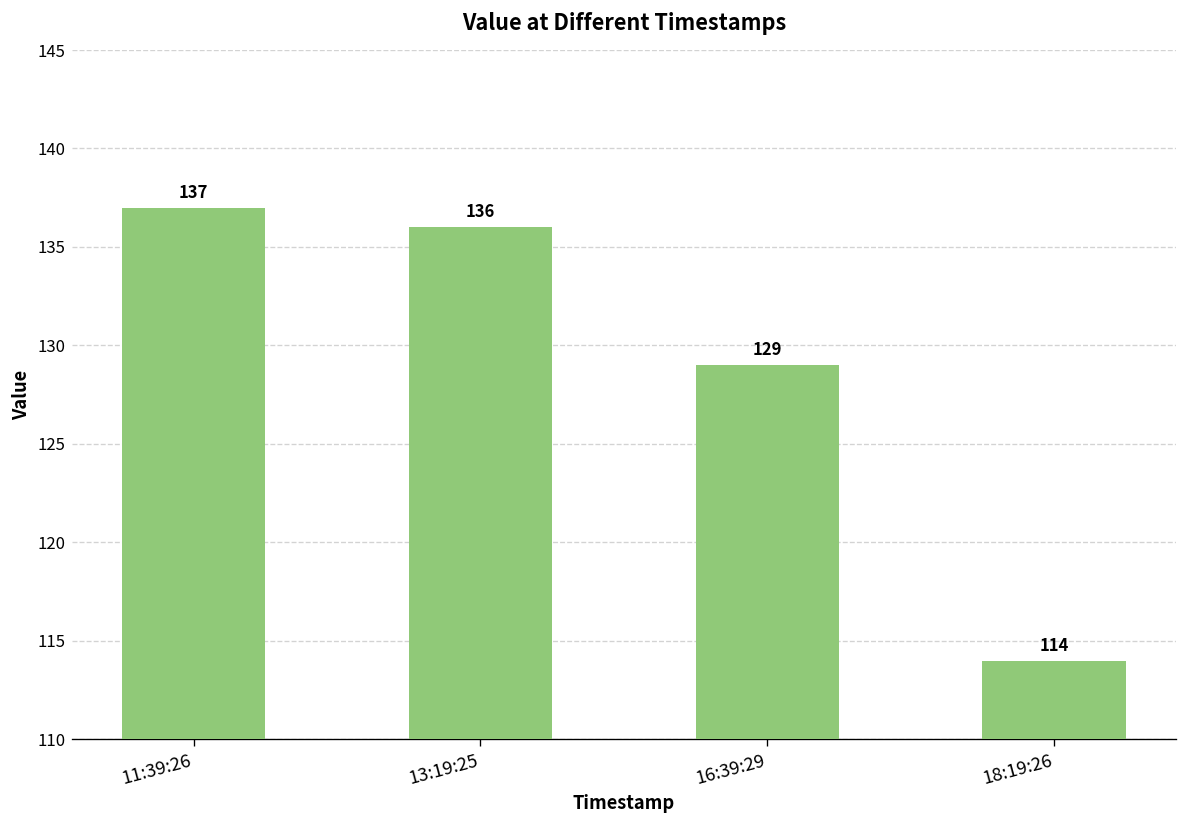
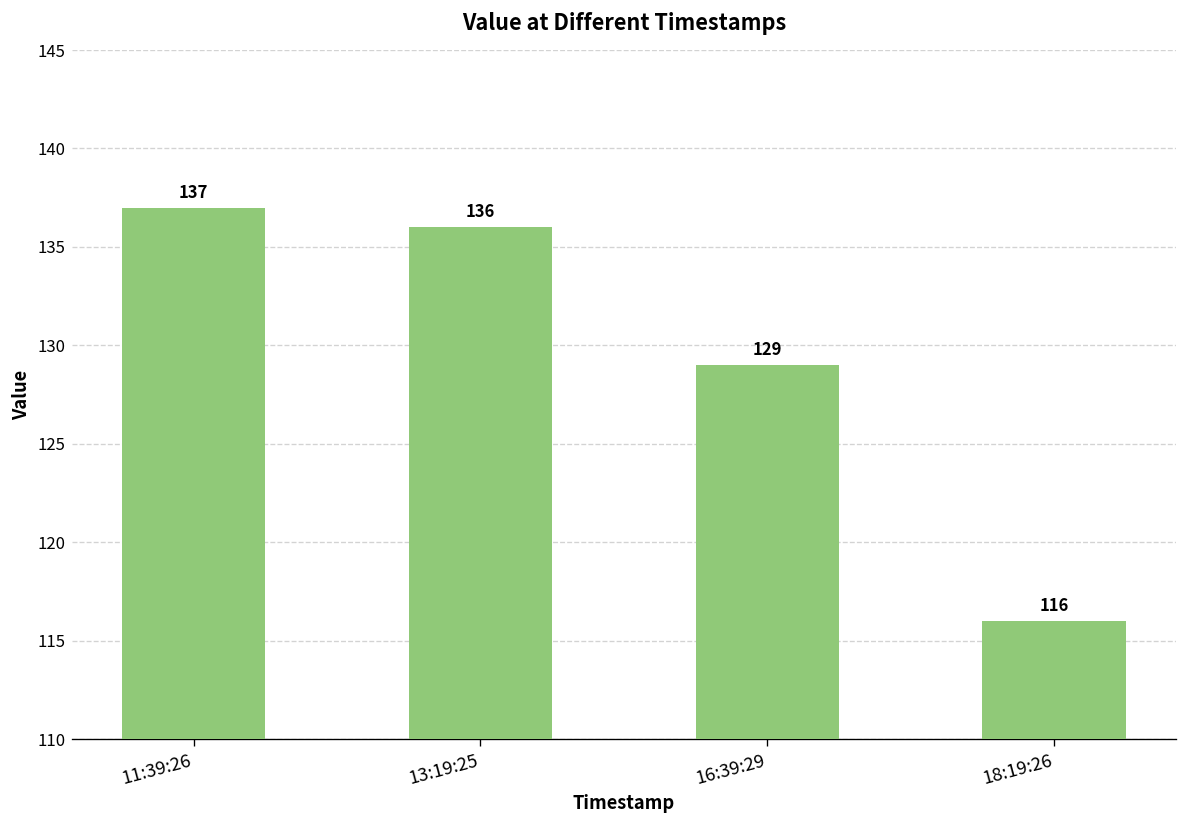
  {
    "11:39:26": 137,
    "13:19:25": 136,
    "16:39:29": 129,
-   "18:19:26": 114
+   "18:19:26": 116
  }
